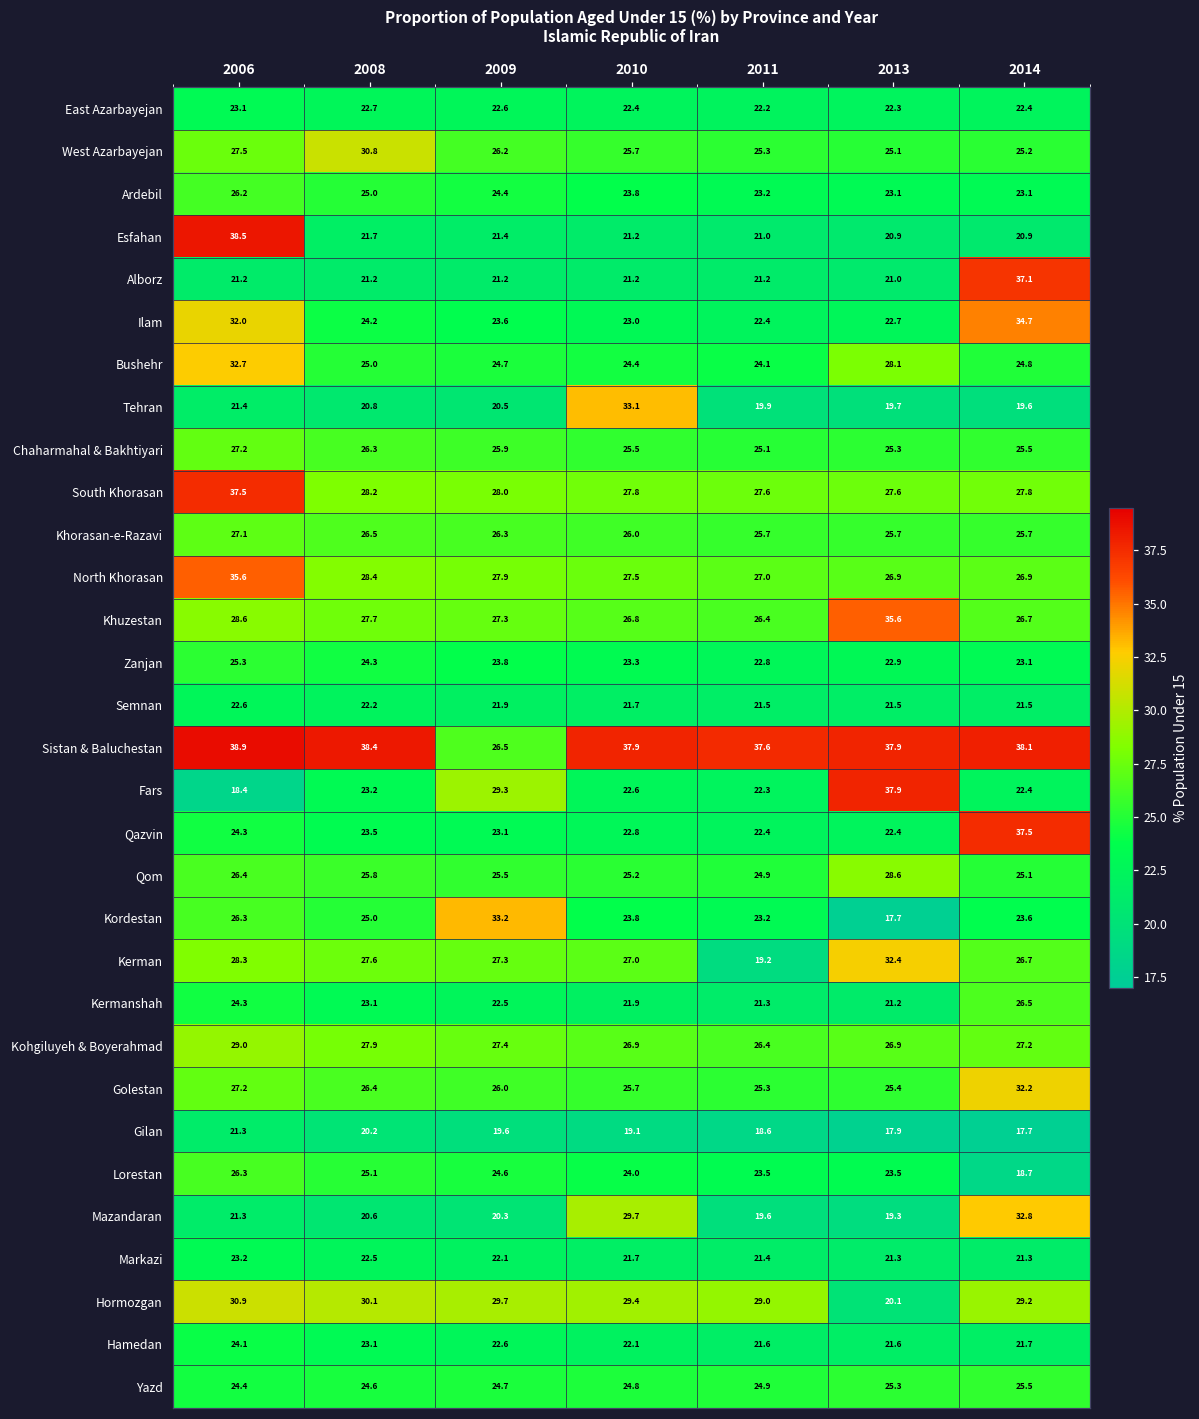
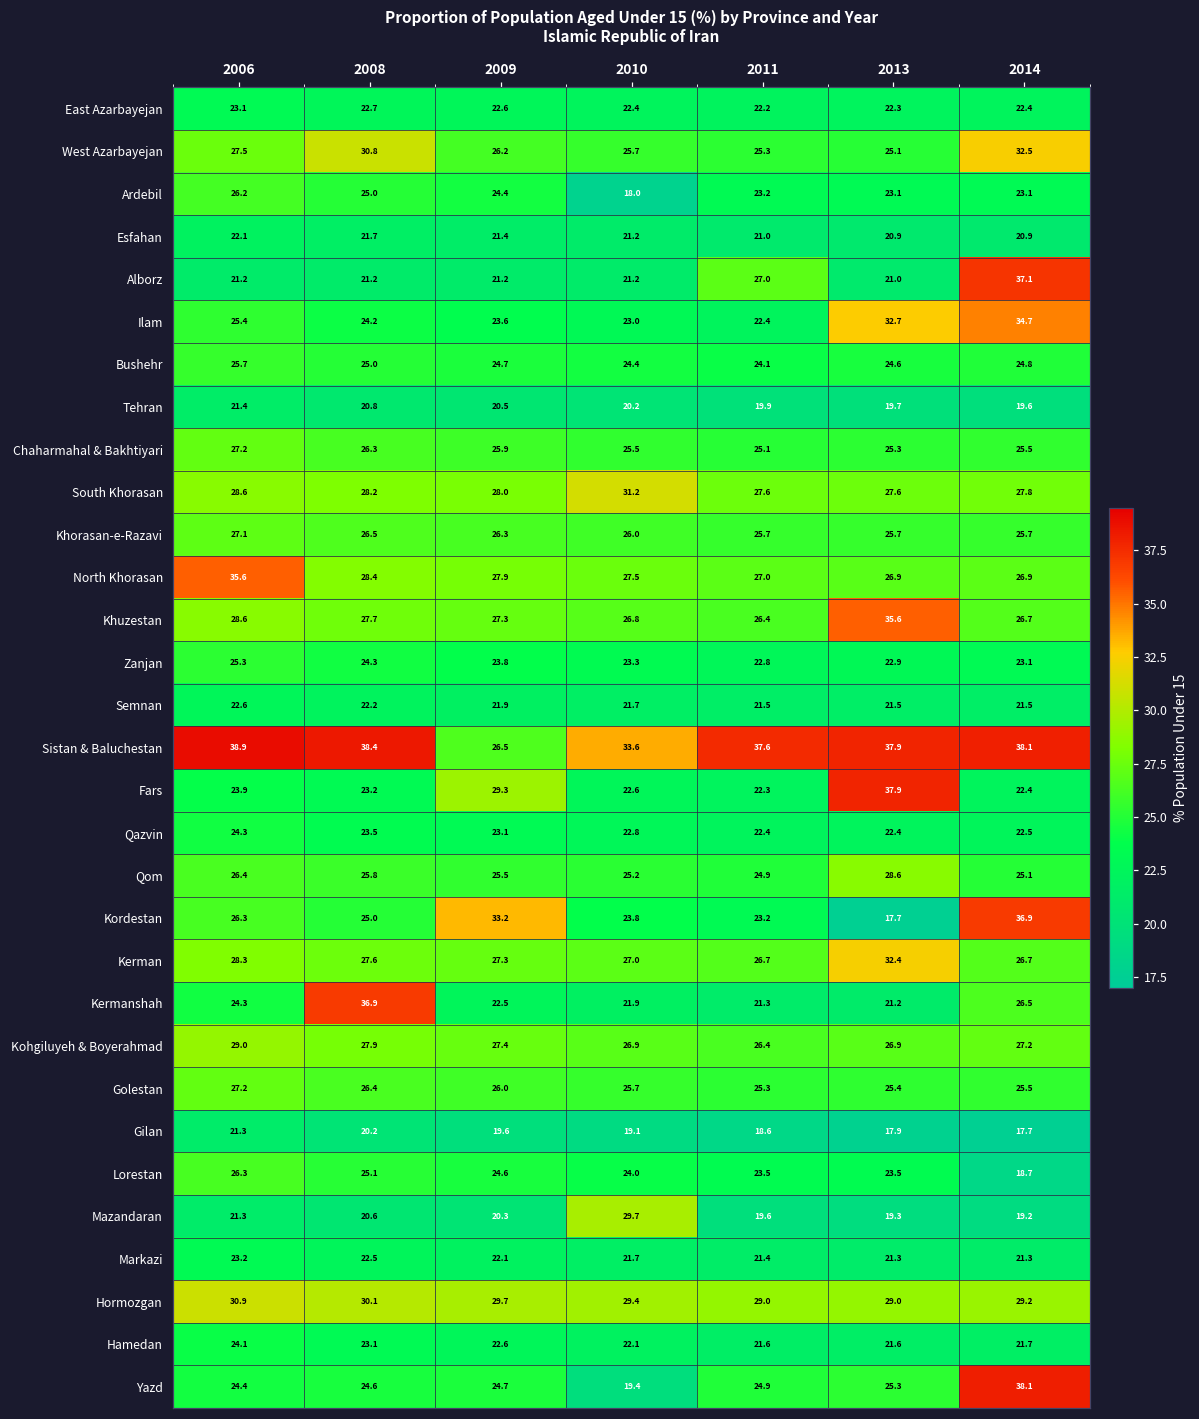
  {
    "West Azarbayejan": {
      "2006": 27.5,
      "2008": 30.8,
      "2009": 26.2,
      "2010": 25.7,
      "2011": 25.3,
      "2013": 25.1,
-     "2014": 25.2
+     "2014": 32.5
    },
    "Ardebil": {
      "2006": 26.2,
      "2008": 25.0,
      "2009": 24.4,
-     "2010": 23.8,
+     "2010": 18.0,
      "2011": 23.2,
      "2013": 23.1,
      "2014": 23.1
    },
    "Esfahan": {
-     "2006": 38.5,
+     "2006": 22.1,
      "2008": 21.7,
      "2009": 21.4,
      "2010": 21.2,
      "2011": 21.0,
      "2013": 20.9,
      "2014": 20.9
    },
    "Alborz": {
      "2006": 21.2,
      "2008": 21.2,
      "2009": 21.2,
      "2010": 21.2,
-     "2011": 21.2,
+     "2011": 27.0,
      "2013": 21.0,
      "2014": 37.1
    },
    "Ilam": {
-     "2006": 32.0,
+     "2006": 25.4,
      "2008": 24.2,
      "2009": 23.6,
      "2010": 23.0,
      "2011": 22.4,
-     "2013": 22.7,
+     "2013": 32.7,
      "2014": 34.7
    },
    "Bushehr": {
-     "2006": 32.7,
+     "2006": 25.7,
      "2008": 25.0,
      "2009": 24.7,
      "2010": 24.4,
      "2011": 24.1,
-     "2013": 28.1,
+     "2013": 24.6,
      "2014": 24.8
    },
    "Tehran": {
      "2006": 21.4,
      "2008": 20.8,
      "2009": 20.5,
-     "2010": 33.1,
+     "2010": 20.2,
      "2011": 19.9,
      "2013": 19.7,
      "2014": 19.6
    },
    "South Khorasan": {
-     "2006": 37.5,
+     "2006": 28.6,
      "2008": 28.2,
      "2009": 28.0,
-     "2010": 27.8,
+     "2010": 31.2,
      "2011": 27.6,
      "2013": 27.6,
      "2014": 27.8
    },
    "Sistan & Baluchestan": {
      "2006": 38.9,
      "2008": 38.4,
      "2009": 26.5,
-     "2010": 37.9,
+     "2010": 33.6,
      "2011": 37.6,
      "2013": 37.9,
      "2014": 38.1
    },
    "Fars": {
-     "2006": 18.4,
+     "2006": 23.9,
      "2008": 23.2,
      "2009": 29.3,
      "2010": 22.6,
      "2011": 22.3,
      "2013": 37.9,
      "2014": 22.4
    },
    "Qazvin": {
      "2006": 24.3,
      "2008": 23.5,
      "2009": 23.1,
      "2010": 22.8,
      "2011": 22.4,
      "2013": 22.4,
-     "2014": 37.5
+     "2014": 22.5
    },
    "Kordestan": {
      "2006": 26.3,
      "2008": 25.0,
      "2009": 33.2,
      "2010": 23.8,
      "2011": 23.2,
      "2013": 17.7,
-     "2014": 23.6
+     "2014": 36.9
    },
    "Kerman": {
      "2006": 28.3,
      "2008": 27.6,
      "2009": 27.3,
      "2010": 27.0,
-     "2011": 19.2,
+     "2011": 26.7,
      "2013": 32.4,
      "2014": 26.7
    },
    "Kermanshah": {
      "2006": 24.3,
-     "2008": 23.1,
+     "2008": 36.9,
      "2009": 22.5,
      "2010": 21.9,
      "2011": 21.3,
      "2013": 21.2,
      "2014": 26.5
    },
    "Golestan": {
      "2006": 27.2,
      "2008": 26.4,
      "2009": 26.0,
      "2010": 25.7,
      "2011": 25.3,
      "2013": 25.4,
-     "2014": 32.2
+     "2014": 25.5
    },
    "Mazandaran": {
      "2006": 21.3,
      "2008": 20.6,
      "2009": 20.3,
      "2010": 29.7,
      "2011": 19.6,
      "2013": 19.3,
-     "2014": 32.8
+     "2014": 19.2
    },
    "Hormozgan": {
      "2006": 30.9,
      "2008": 30.1,
      "2009": 29.7,
      "2010": 29.4,
      "2011": 29.0,
-     "2013": 20.1,
+     "2013": 29.0,
      "2014": 29.2
    },
    "Yazd": {
      "2006": 24.4,
      "2008": 24.6,
      "2009": 24.7,
-     "2010": 24.8,
+     "2010": 19.4,
      "2011": 24.9,
      "2013": 25.3,
-     "2014": 25.5
+     "2014": 38.1
    }
  }
